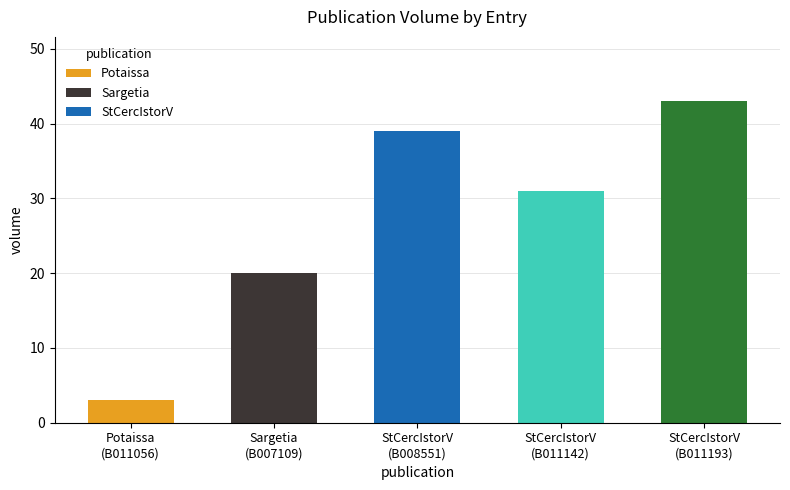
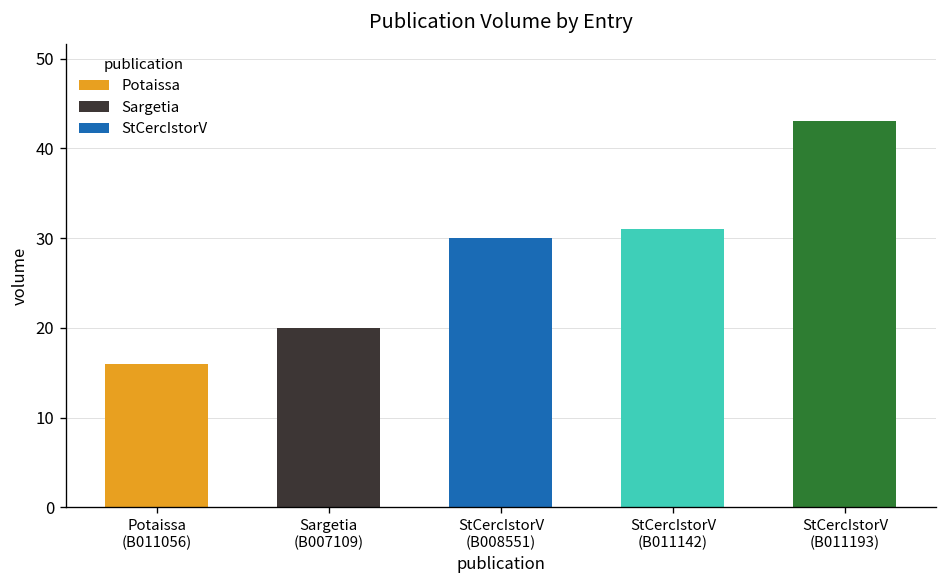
  {
-   "Potaissa (B011056)": 3,
+   "Potaissa (B011056)": 16,
    "Sargetia (B007109)": 20,
-   "StCercIstorV (B008551)": 39,
+   "StCercIstorV (B008551)": 30,
    "StCercIstorV (B011142)": 31,
    "StCercIstorV (B011193)": 43
  }
